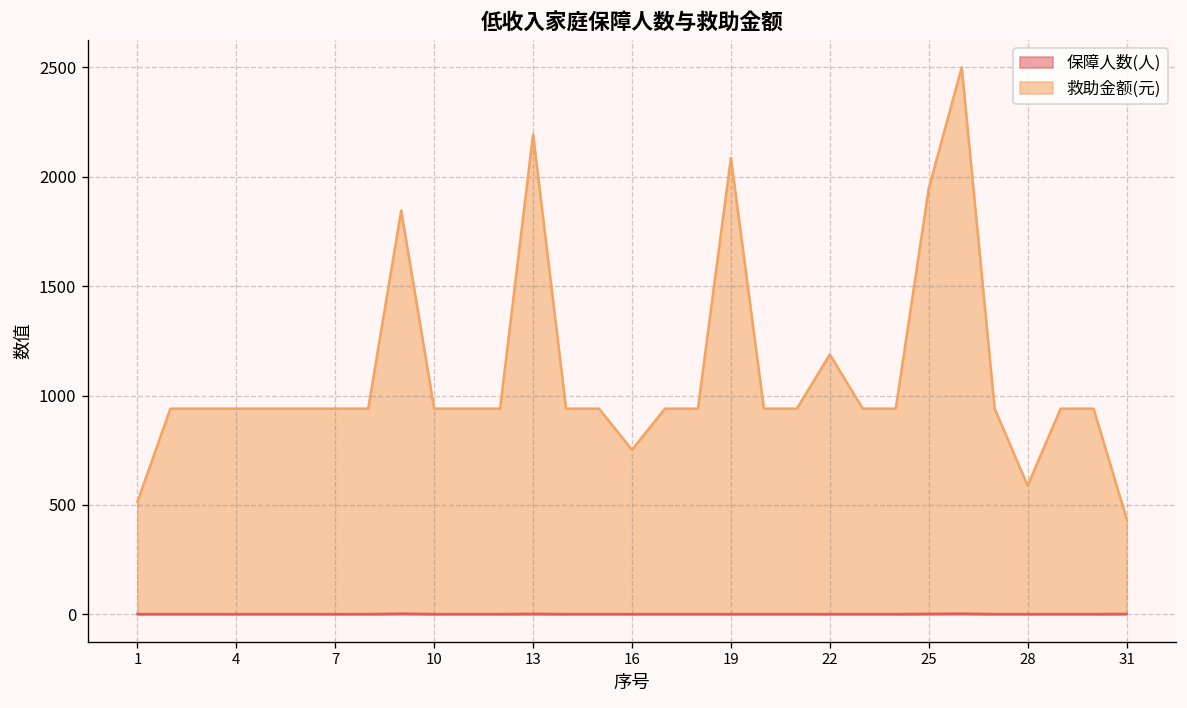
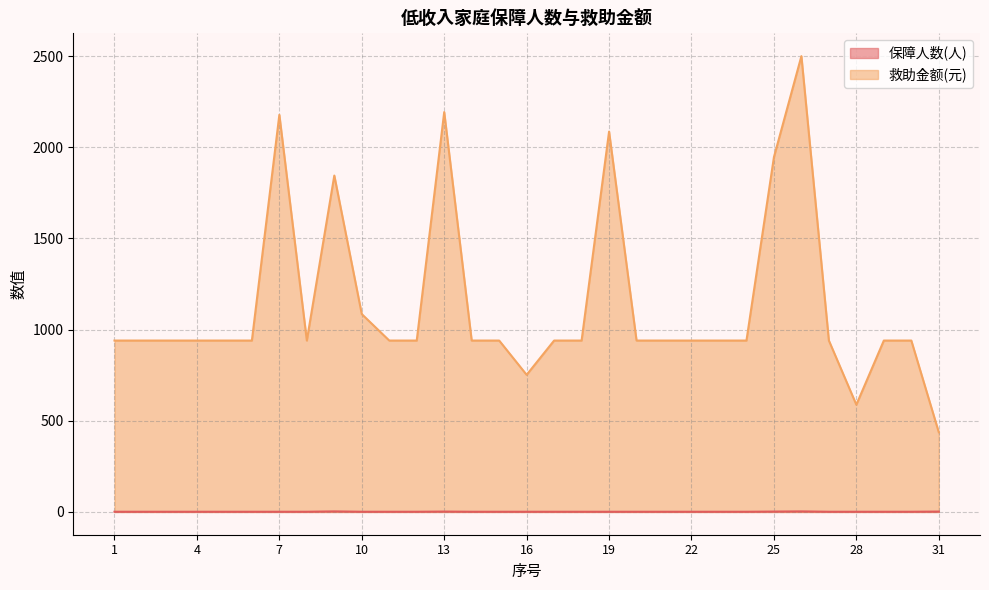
  {
    "保障人数(人)": {
      "1": 0,
      "4": 0,
      "7": 0,
      "10": 0,
      "13": 0,
      "16": 0,
      "19": 0,
      "22": 0,
      "25": 0,
      "28": 0,
      "31": 0
    },
    "救助金额(元)": {
-     "1": 510,
+     "1": 940,
      "4": 940,
-     "7": 940,
-     "10": 940,
+     "7": 2180,
+     "10": 1090,
      "13": 2190,
      "16": 750,
      "19": 2090,
-     "22": 1190,
+     "22": 940,
      "25": 1950,
      "28": 590,
      "31": 440
    }
  }
